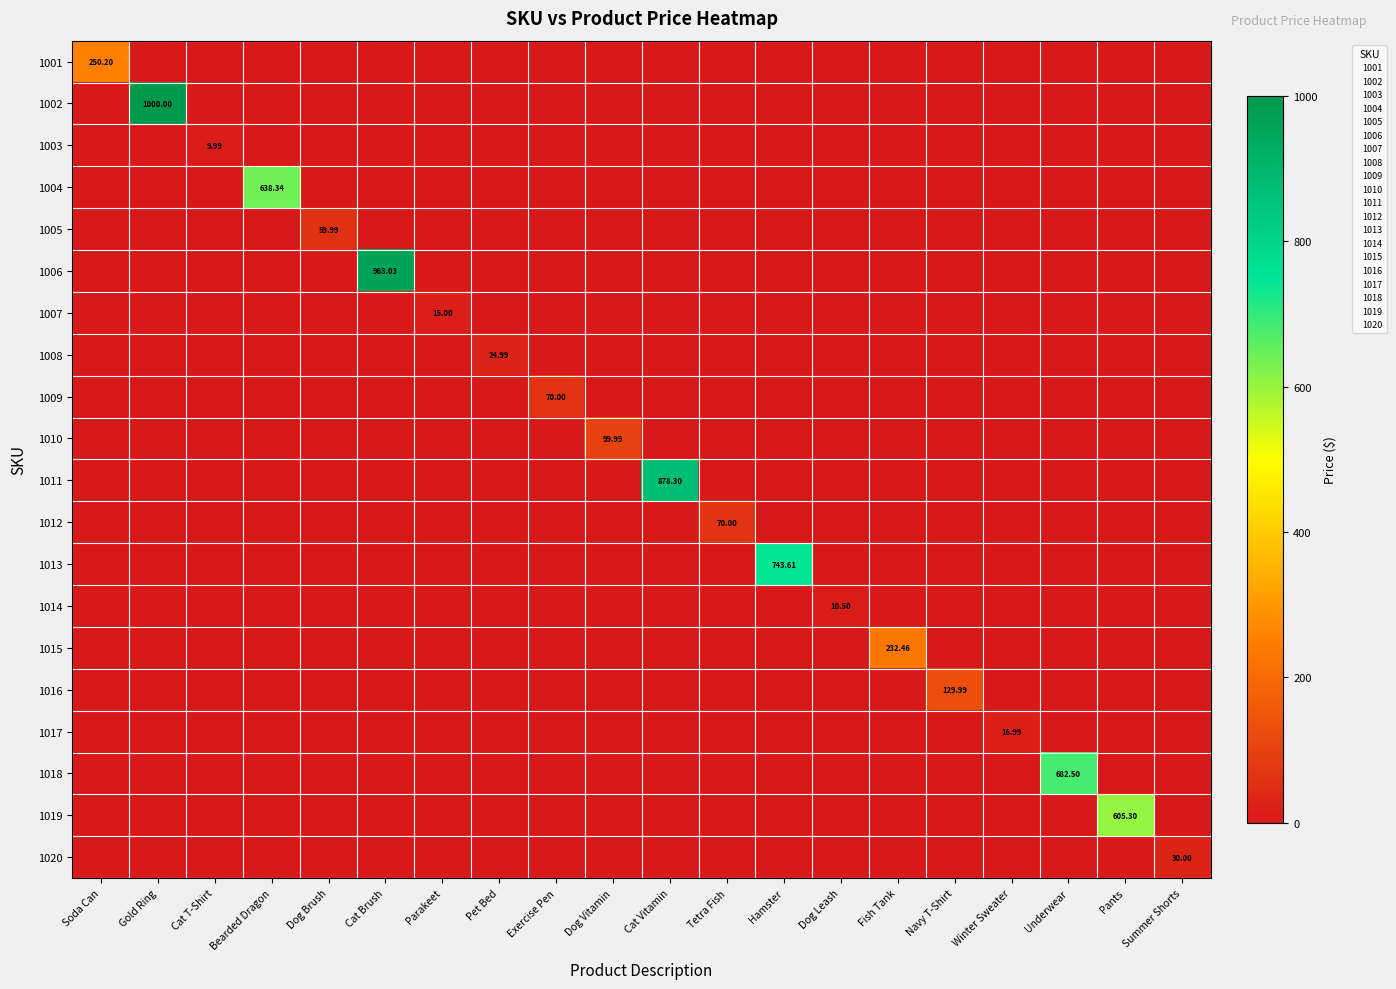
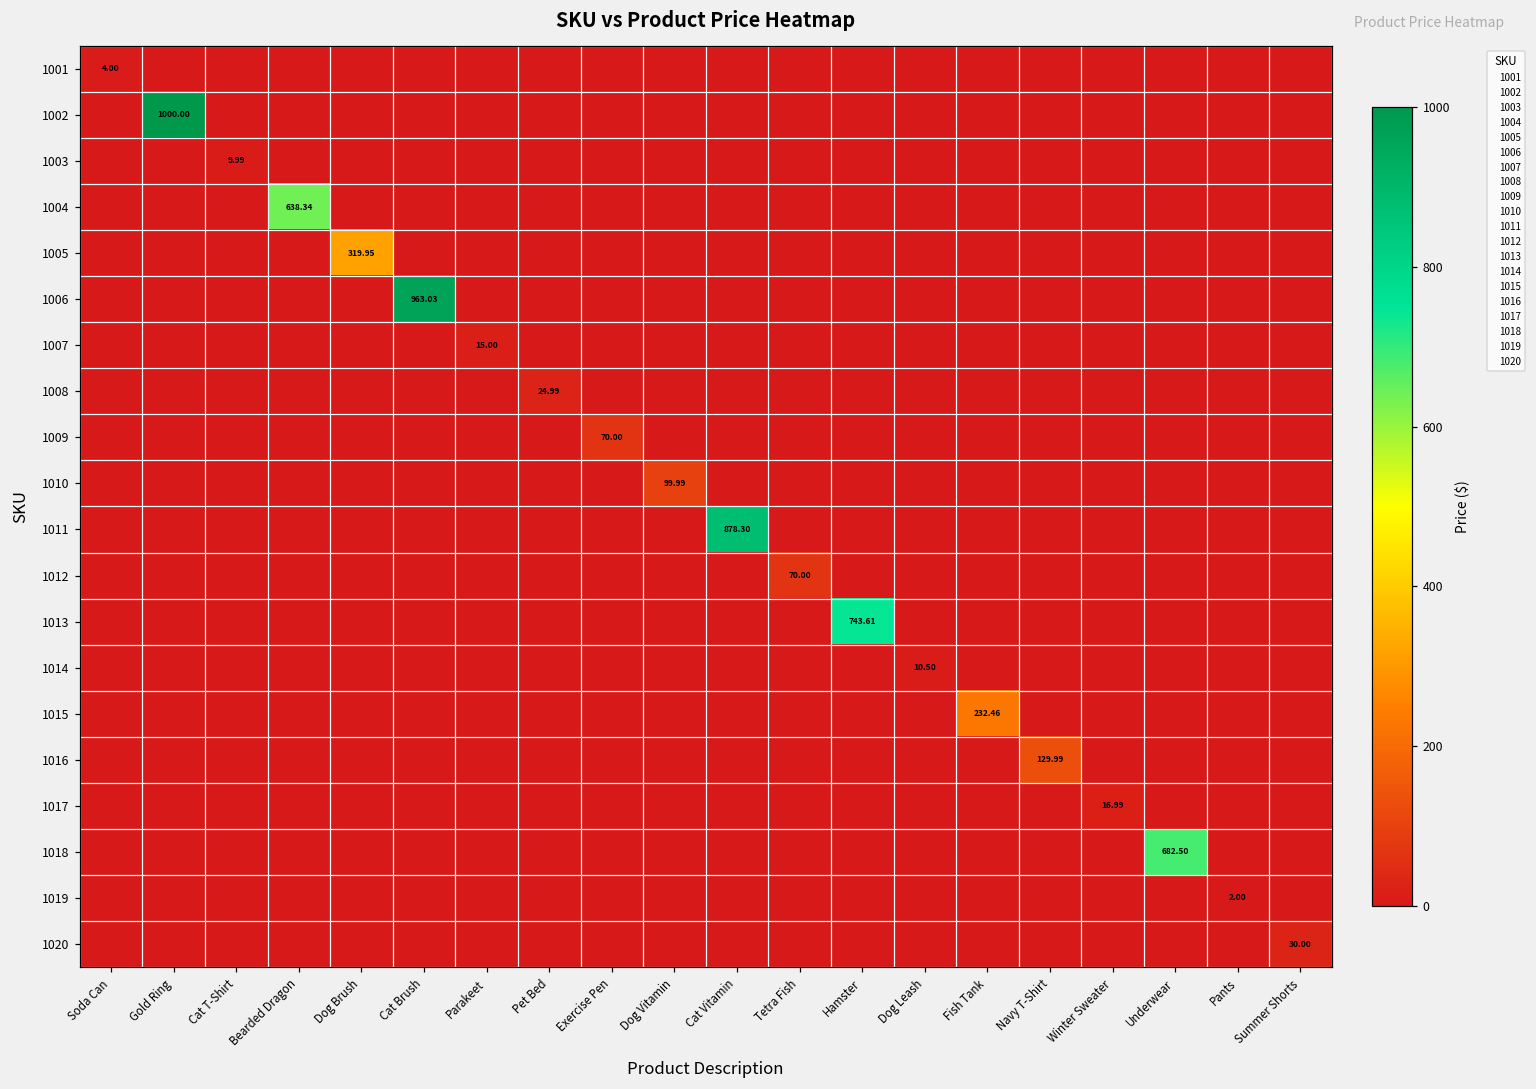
  {
    "1001": {
-     "Soda Can": 250.20
+     "Soda Can": 4.00
    },
    "1002": {
      "Gold Ring": 1000.00
    },
    "1003": {
      "Cat T-Shirt": 9.99
    },
    "1004": {
      "Bearded Dragon": 638.34
    },
    "1005": {
-     "Dog Brush": 59.99
+     "Dog Brush": 319.95
    },
    "1006": {
      "Cat Brush": 963.03
    },
    "1007": {
      "Parakeet": 15.00
    },
    "1008": {
      "Pet Bed": 24.99
    },
    "1009": {
      "Exercise Pen": 70.00
    },
    "1010": {
      "Dog Vitamin": 99.99
    },
    "1011": {
      "Cat Vitamin": 878.30
    },
    "1012": {
      "Tetra Fish": 70.00
    },
    "1013": {
      "Hamster": 743.61
    },
    "1014": {
      "Dog Leash": 10.50
    },
    "1015": {
      "Fish Tank": 232.46
    },
    "1016": {
      "Navy T-Shirt": 129.99
    },
    "1017": {
      "Winter Sweater": 16.99
    },
    "1018": {
      "Underwear": 682.50
    },
    "1019": {
-     "Pants": 605.30
+     "Pants": 2.00
    },
    "1020": {
      "Summer Shorts": 30.00
    }
  }
